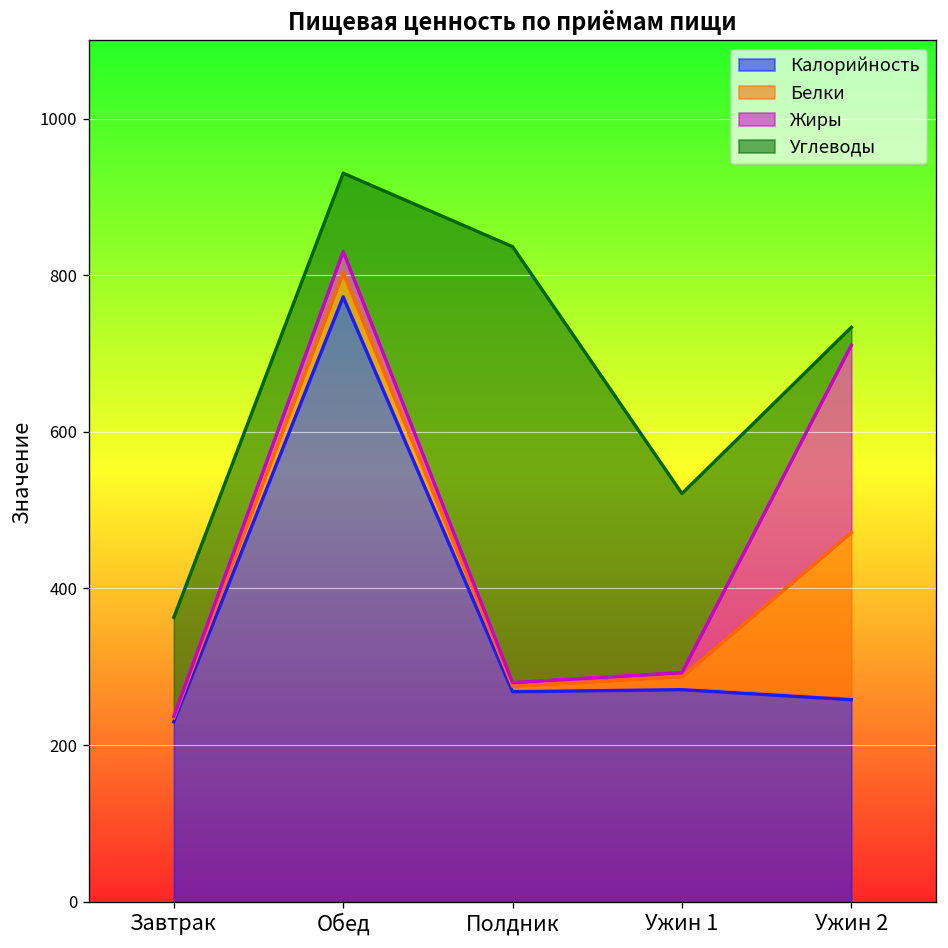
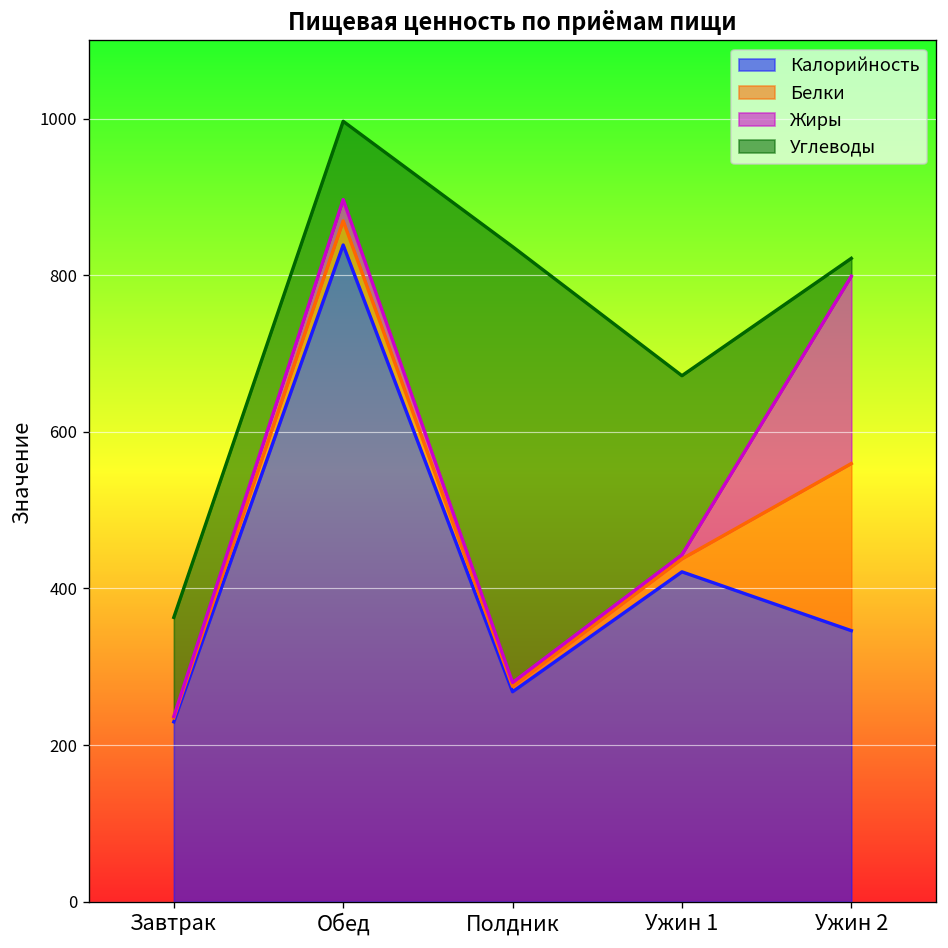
  {
    "Калорийность": {
      "Завтрак": 230,
-     "Обед": 770,
+     "Обед": 840,
      "Полдник": 270,
-     "Ужин 1": 270,
-     "Ужин 2": 260
+     "Ужин 1": 420,
+     "Ужин 2": 350
    },
    "Белки": {
      "Обед": 30,
      "Полдник": 10,
      "Ужин 1": 20,
      "Ужин 2": 210
    },
    "Жиры": {
      "Обед": 30,
      "Полдник": 0,
      "Ужин 1": 10,
      "Ужин 2": 240
    },
    "Углеводы": {
      "Завтрак": 130,
      "Обед": 100,
      "Полдник": 560,
      "Ужин 1": 230,
      "Ужин 2": 20
    }
  }
